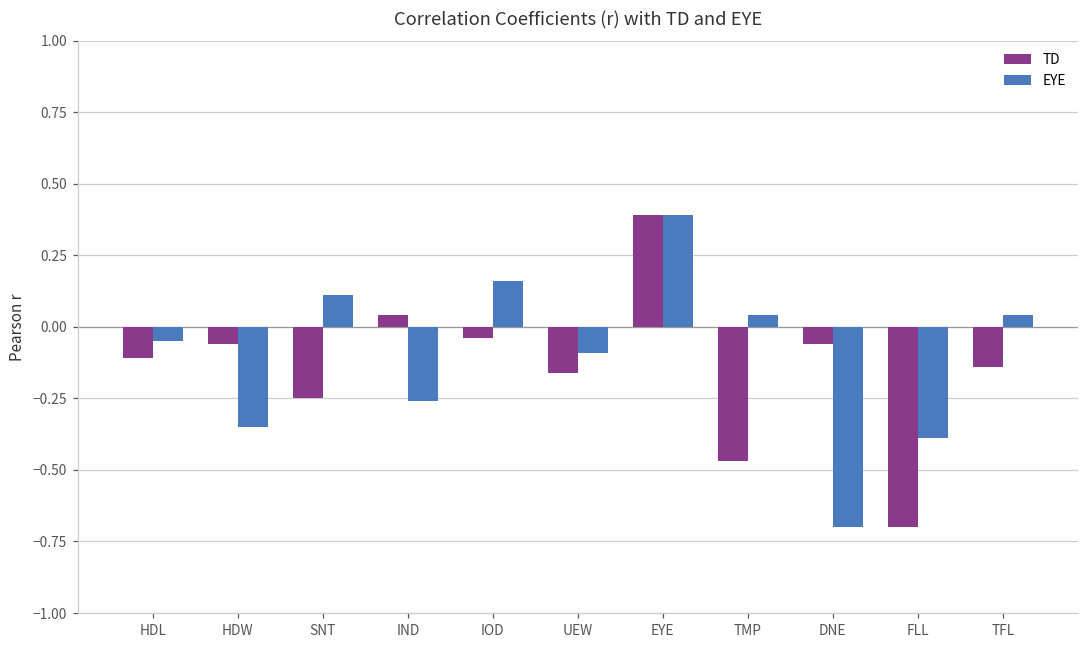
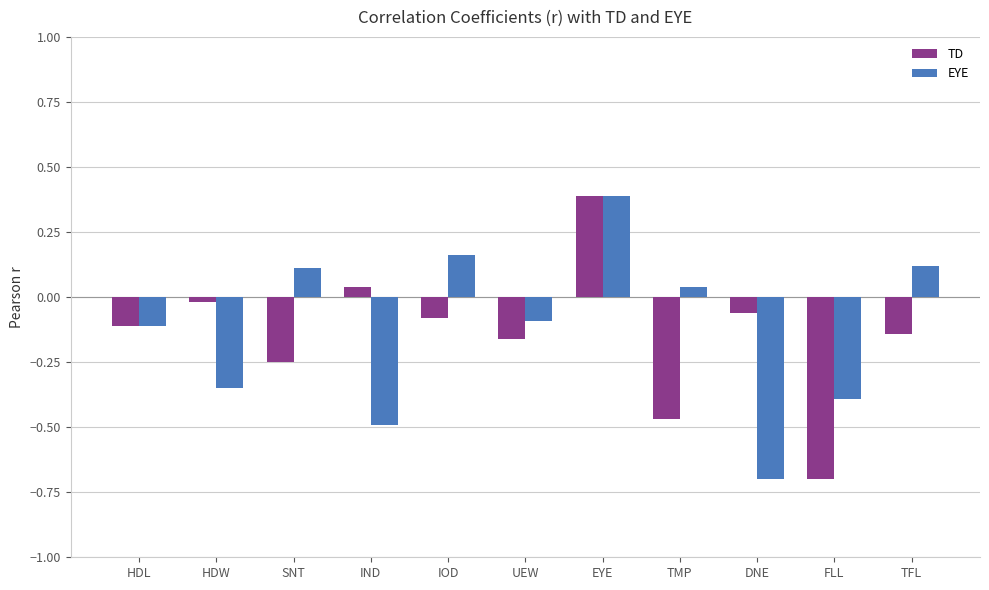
  {
    "TD": {
      "HDL": -0.11,
-     "HDW": -0.06,
+     "HDW": -0.02,
      "SNT": -0.25,
      "IND": 0.04,
-     "IOD": -0.04,
+     "IOD": -0.08,
      "UEW": -0.16,
      "EYE": 0.39,
      "TMP": -0.47,
      "DNE": -0.06,
      "FLL": -0.70,
      "TFL": -0.14
    },
    "EYE": {
-     "HDL": -0.05,
+     "HDL": -0.11,
      "HDW": -0.35,
      "SNT": 0.11,
-     "IND": -0.26,
+     "IND": -0.49,
      "IOD": 0.16,
      "UEW": -0.09,
      "EYE": 0.39,
      "TMP": 0.04,
      "DNE": -0.70,
      "FLL": -0.39,
-     "TFL": 0.04
+     "TFL": 0.12
    }
  }
